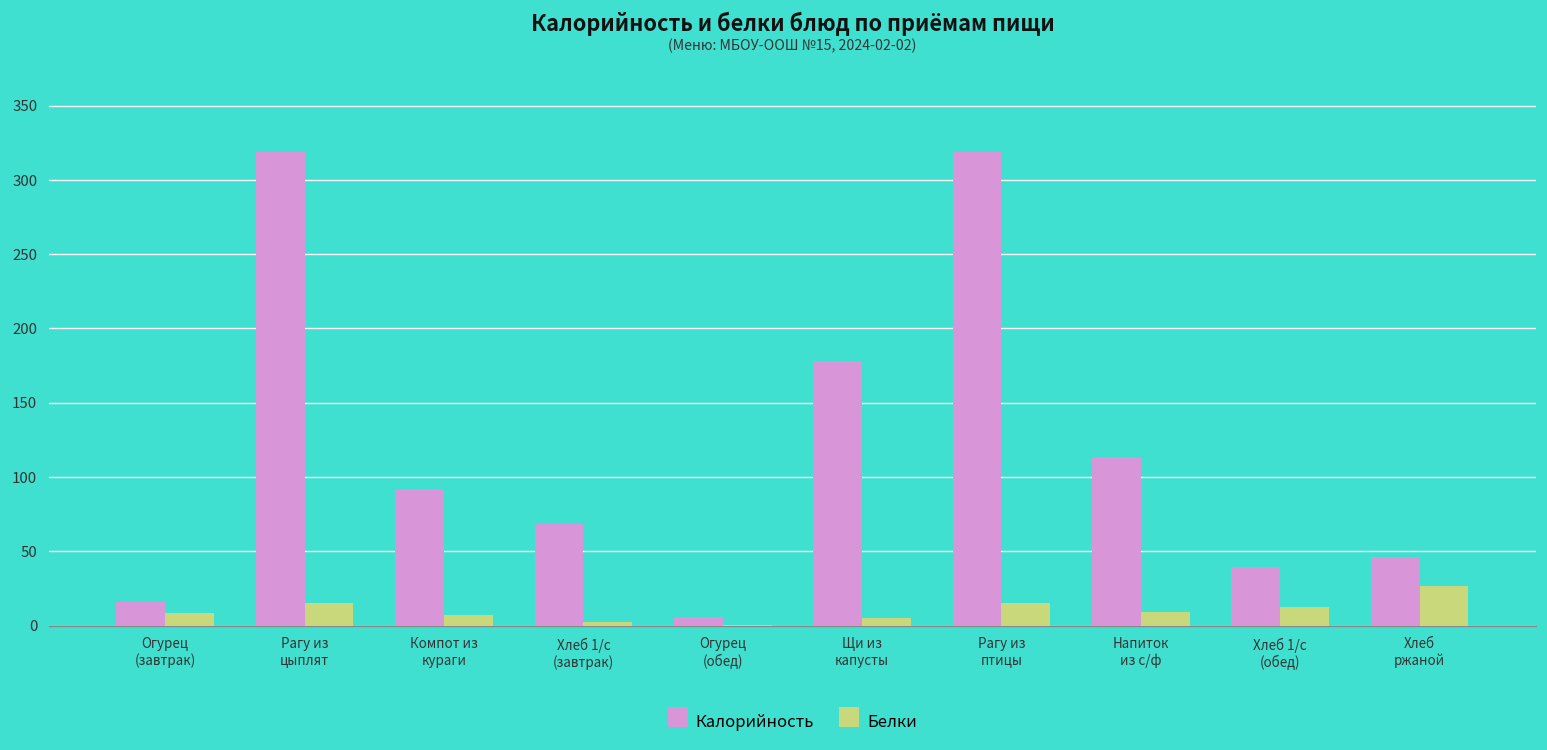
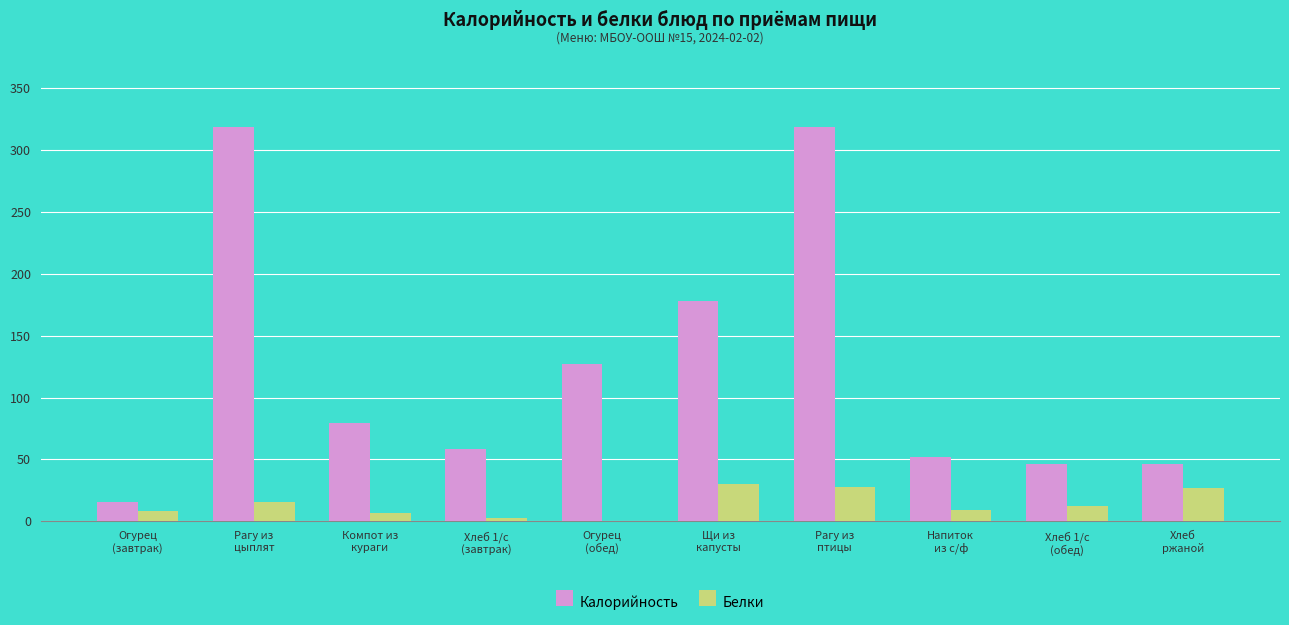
  {
    "Калорийность": {
      "Огурец (завтрак)": 16,
      "Рагу из цыплят": 319,
-     "Компот из кураги": 92,
-     "Хлеб 1/с (завтрак)": 68,
-     "Огурец (обед)": 6,
+     "Компот из кураги": 80,
+     "Хлеб 1/с (завтрак)": 59,
+     "Огурец (обед)": 127,
      "Щи из капусты": 178,
      "Рагу из птицы": 319,
-     "Напиток из с/ф": 114,
-     "Хлеб 1/с (обед)": 40,
+     "Напиток из с/ф": 52,
+     "Хлеб 1/с (обед)": 46,
      "Хлеб ржаной": 46
    },
    "Белки": {
      "Огурец (завтрак)": 8,
      "Рагу из цыплят": 15,
      "Компот из кураги": 7,
      "Хлеб 1/с (завтрак)": 3,
-     "Щи из капусты": 5,
-     "Рагу из птицы": 15,
+     "Щи из капусты": 30,
+     "Рагу из птицы": 27,
      "Напиток из с/ф": 9,
      "Хлеб 1/с (обед)": 12,
      "Хлеб ржаной": 27
    }
  }
